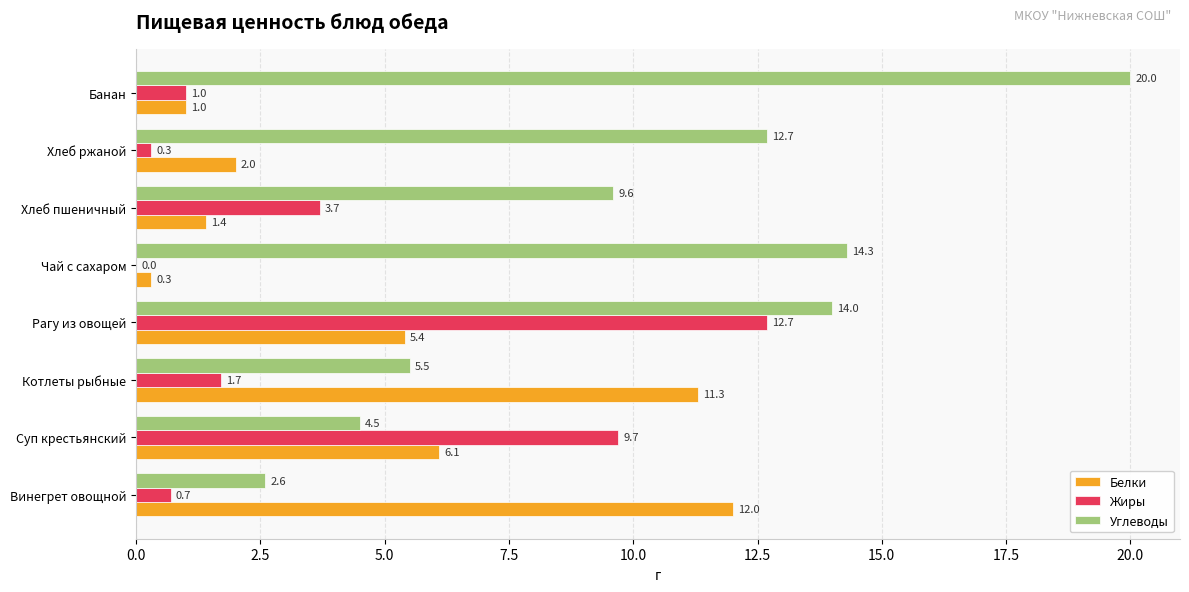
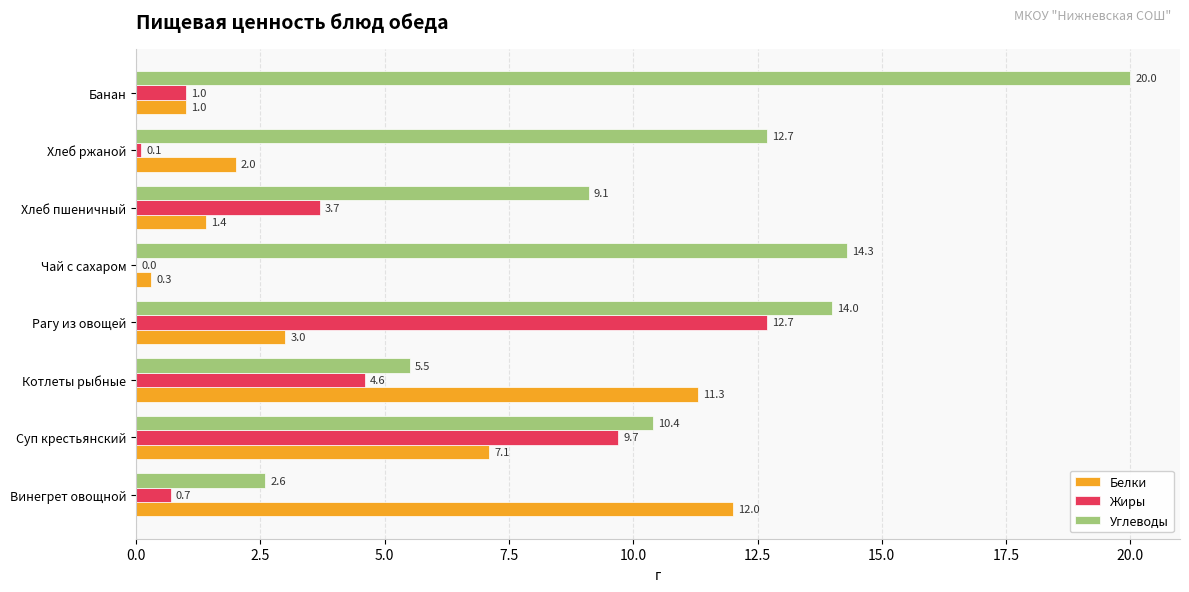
  {
    "Белки": {
      "Банан": 1.0,
      "Хлеб ржаной": 2.0,
      "Хлеб пшеничный": 1.4,
      "Чай с сахаром": 0.3,
-     "Рагу из овощей": 5.4,
+     "Рагу из овощей": 3.0,
      "Котлеты рыбные": 11.3,
-     "Суп крестьянский": 6.1,
+     "Суп крестьянский": 7.1,
      "Винегрет овощной": 12.0
    },
    "Жиры": {
      "Банан": 1.0,
-     "Хлеб ржаной": 0.3,
+     "Хлеб ржаной": 0.1,
      "Хлеб пшеничный": 3.7,
      "Чай с сахаром": 0.0,
      "Рагу из овощей": 12.7,
-     "Котлеты рыбные": 1.7,
+     "Котлеты рыбные": 4.6,
      "Суп крестьянский": 9.7,
      "Винегрет овощной": 0.7
    },
    "Углеводы": {
      "Банан": 20.0,
      "Хлеб ржаной": 12.7,
-     "Хлеб пшеничный": 9.6,
+     "Хлеб пшеничный": 9.1,
      "Чай с сахаром": 14.3,
      "Рагу из овощей": 14.0,
      "Котлеты рыбные": 5.5,
-     "Суп крестьянский": 4.5,
+     "Суп крестьянский": 10.4,
      "Винегрет овощной": 2.6
    }
  }
